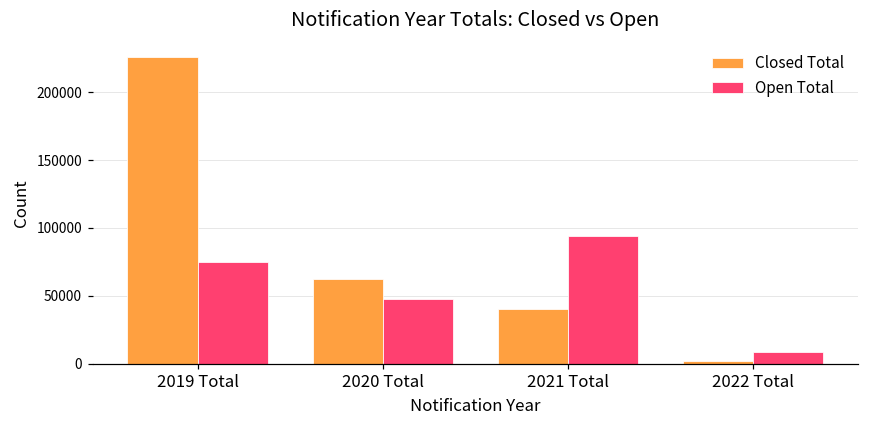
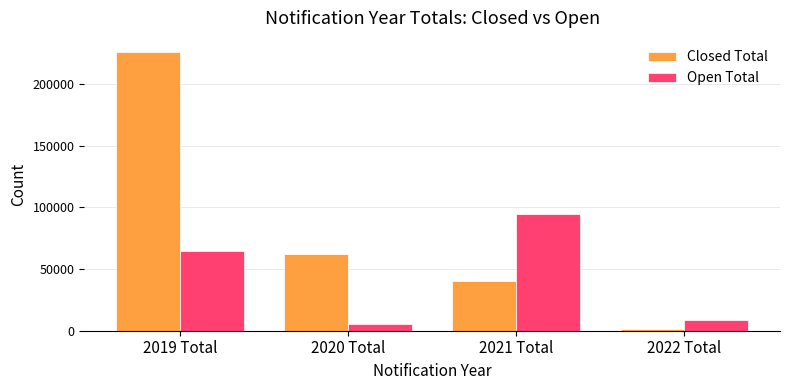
  {
    "Closed Total": {
      "2019 Total": 226000,
      "2020 Total": 62000,
      "2021 Total": 40000
    },
    "Open Total": {
-     "2019 Total": 75000,
-     "2020 Total": 48000,
+     "2019 Total": 65000,
+     "2020 Total": 5000,
      "2021 Total": 94000,
      "2022 Total": 9000
    }
  }
